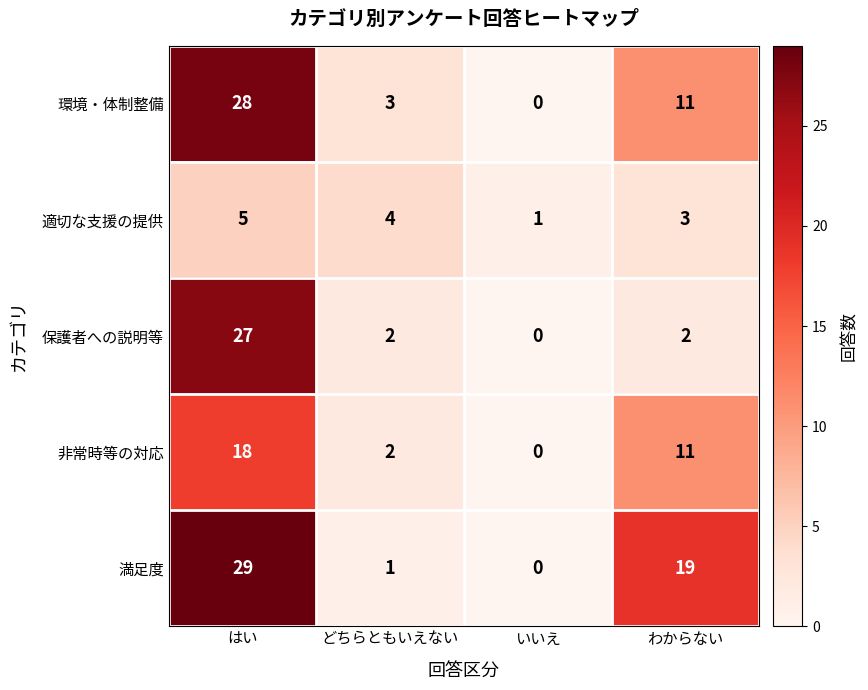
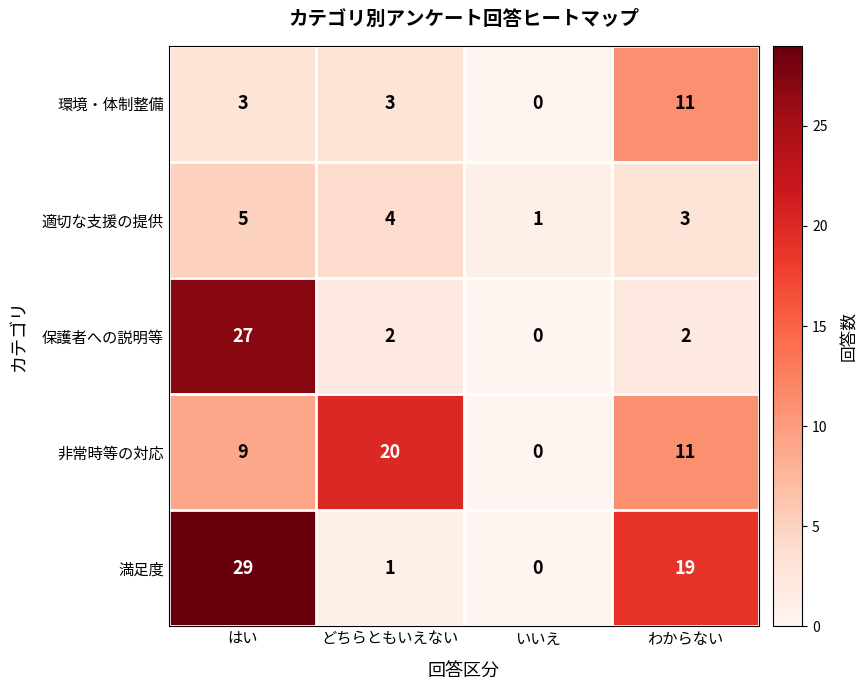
  {
    "環境・体制整備": {
-     "はい": 28,
+     "はい": 3,
      "どちらともいえない": 3,
      "いいえ": 0,
      "わからない": 11
    },
    "適切な支援の提供": {
      "はい": 5,
      "どちらともいえない": 4,
      "いいえ": 1,
      "わからない": 3
    },
    "保護者への説明等": {
      "はい": 27,
      "どちらともいえない": 2,
      "いいえ": 0,
      "わからない": 2
    },
    "非常時等の対応": {
-     "はい": 18,
-     "どちらともいえない": 2,
+     "はい": 9,
+     "どちらともいえない": 20,
      "いいえ": 0,
      "わからない": 11
    },
    "満足度": {
      "はい": 29,
      "どちらともいえない": 1,
      "いいえ": 0,
      "わからない": 19
    }
  }
